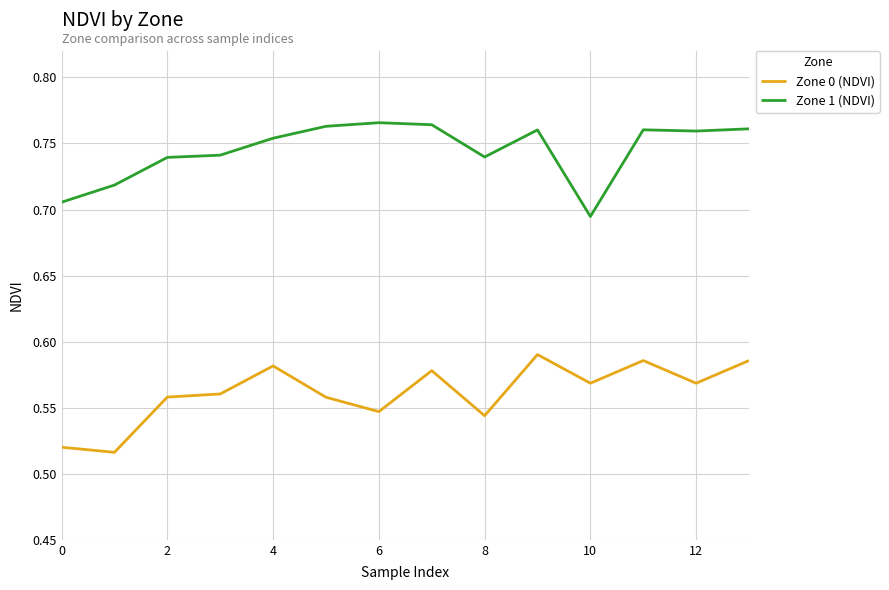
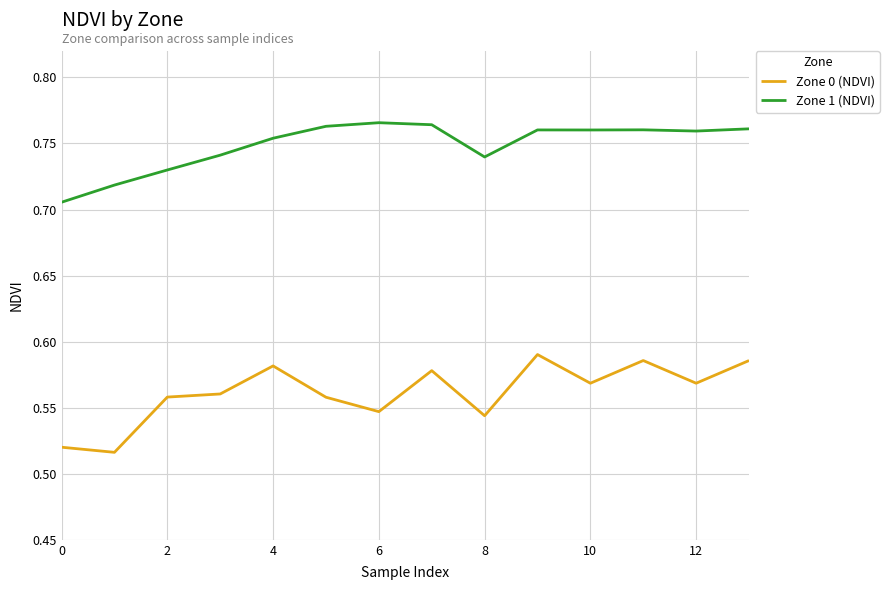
  {
    "Zone 0 (NDVI)": {
      "0": 0.520,
      "2": 0.558,
      "4": 0.582,
      "6": 0.547,
      "8": 0.544,
      "10": 0.569,
      "12": 0.569
    },
    "Zone 1 (NDVI)": {
      "0": 0.706,
-     "2": 0.739,
+     "2": 0.730,
      "4": 0.754,
      "6": 0.766,
      "8": 0.740,
-     "10": 0.695,
+     "10": 0.760,
      "12": 0.759
    }
  }
